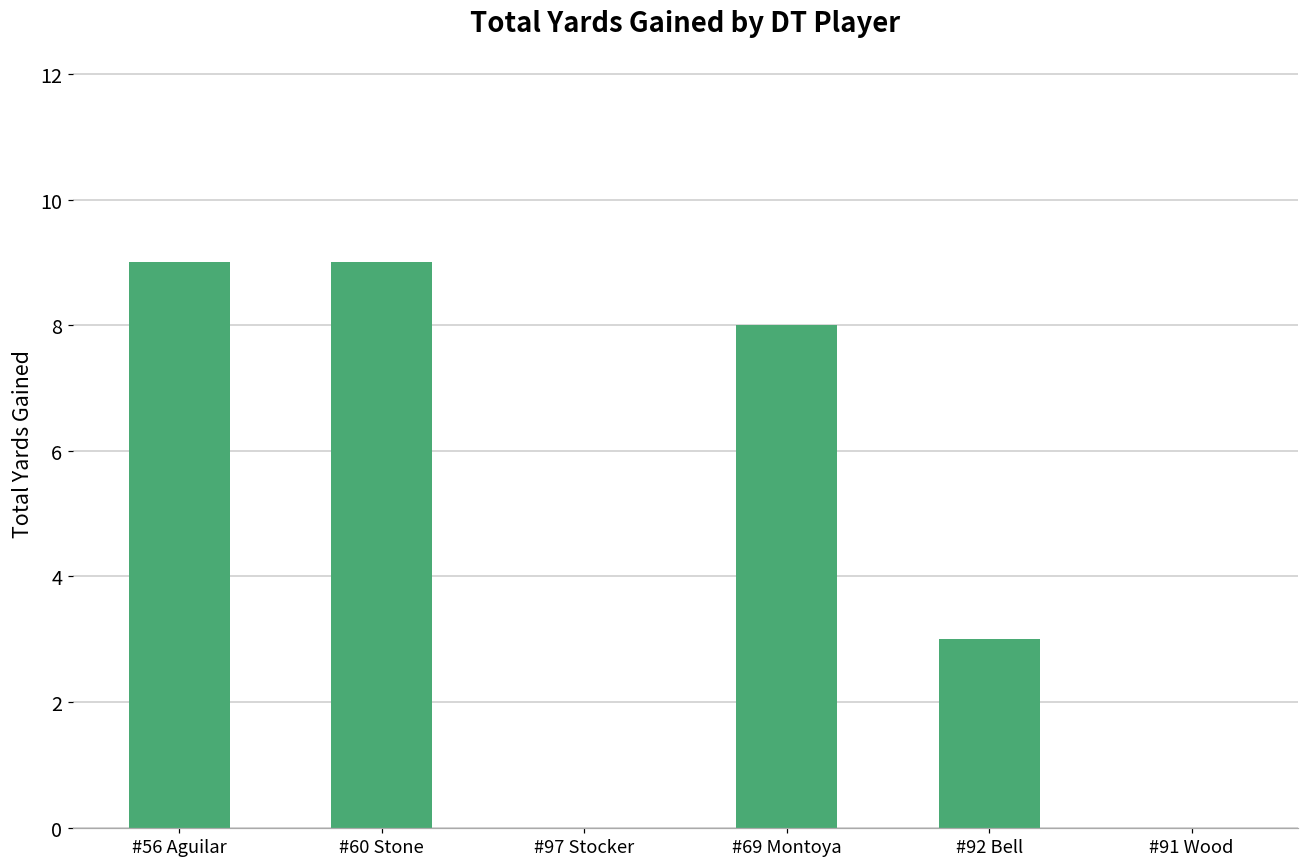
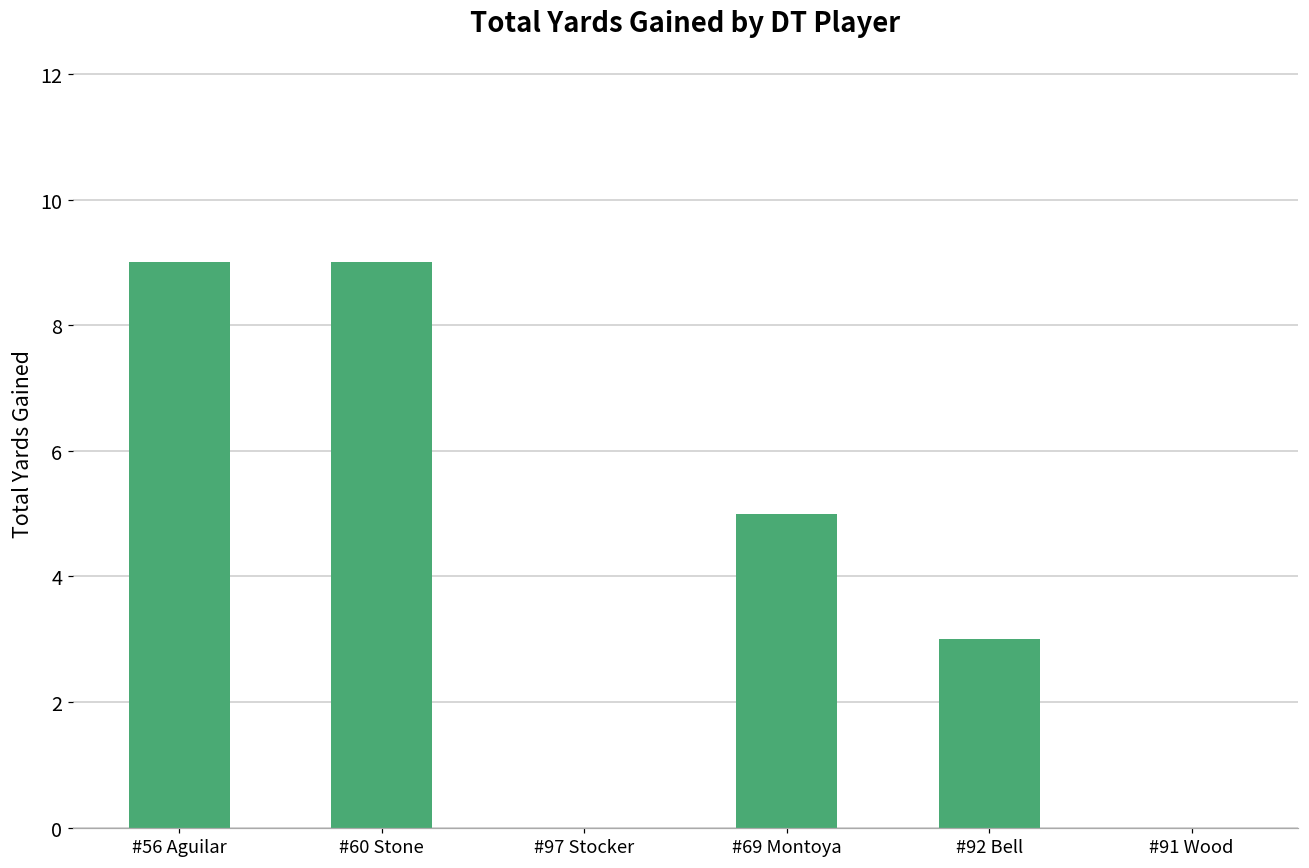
  {
    "#56 Aguilar": 9,
    "#60 Stone": 9,
    "#97 Stocker": 0,
-   "#69 Montoya": 8,
+   "#69 Montoya": 5,
    "#92 Bell": 3,
    "#91 Wood": 0
  }
